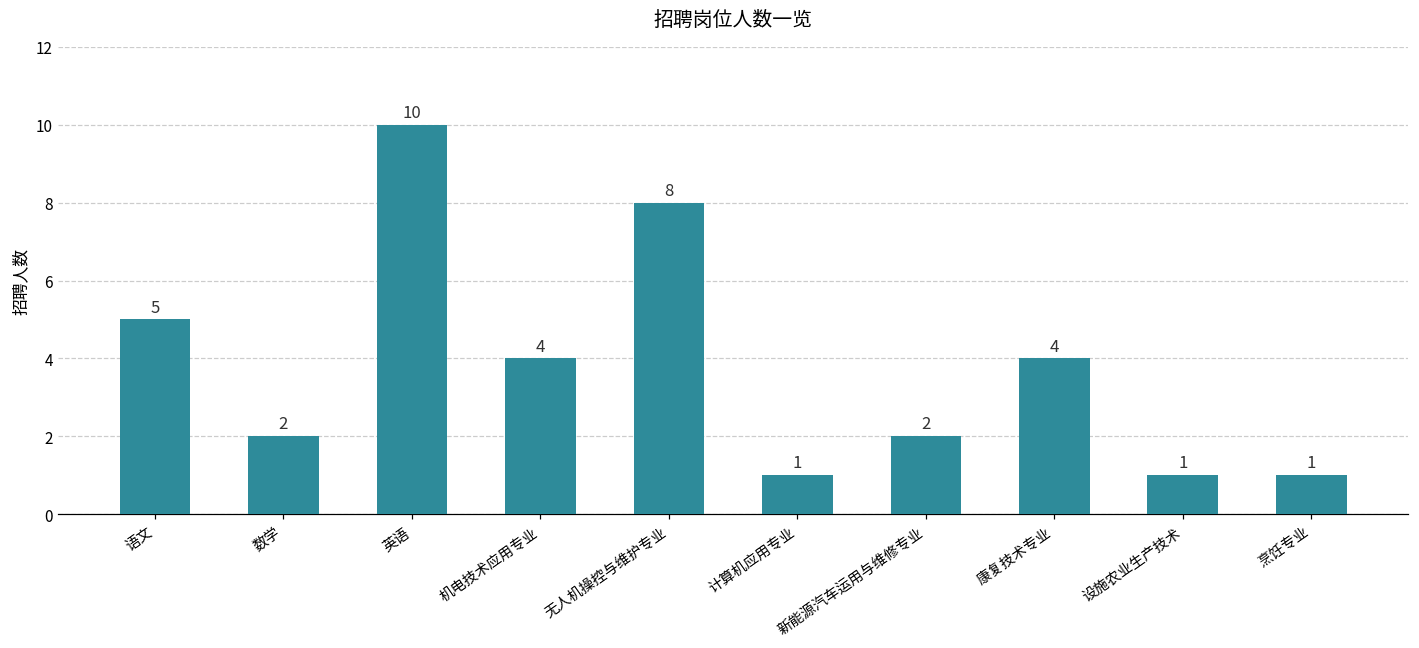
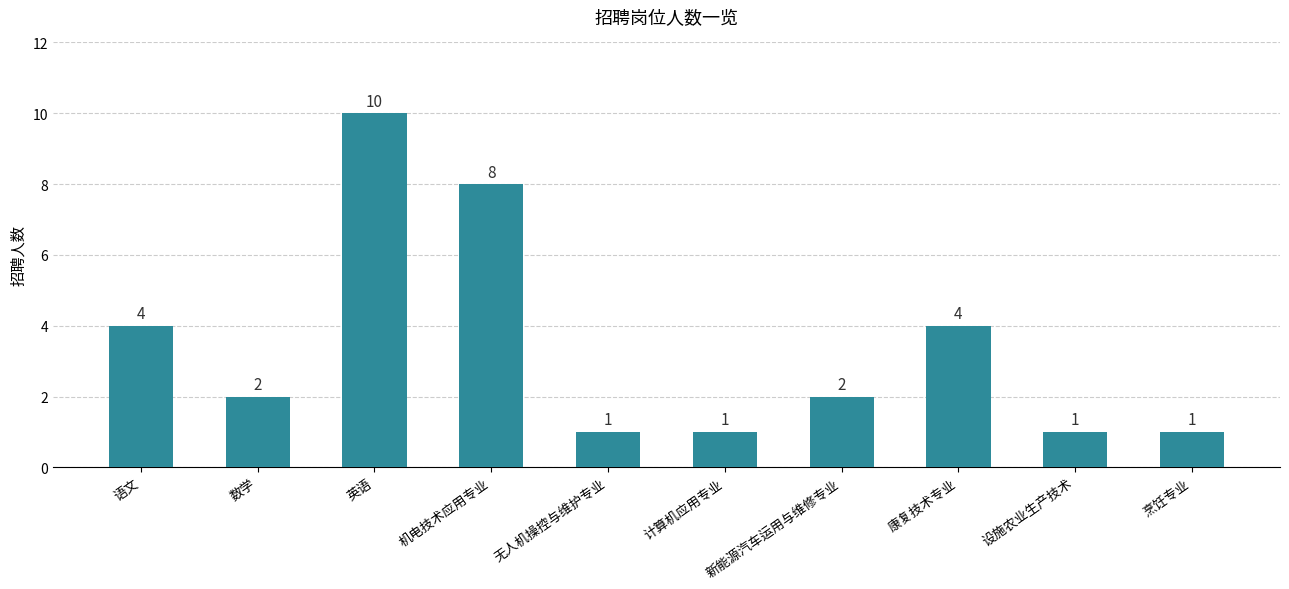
  {
-   "语文": 5,
+   "语文": 4,
    "数学": 2,
    "英语": 10,
-   "机电技术应用专业": 4,
-   "无人机操控与维护专业": 8,
+   "机电技术应用专业": 8,
+   "无人机操控与维护专业": 1,
    "计算机应用专业": 1,
    "新能源汽车运用与维修专业": 2,
    "康复技术专业": 4,
    "设施农业生产技术": 1,
    "烹饪专业": 1
  }
